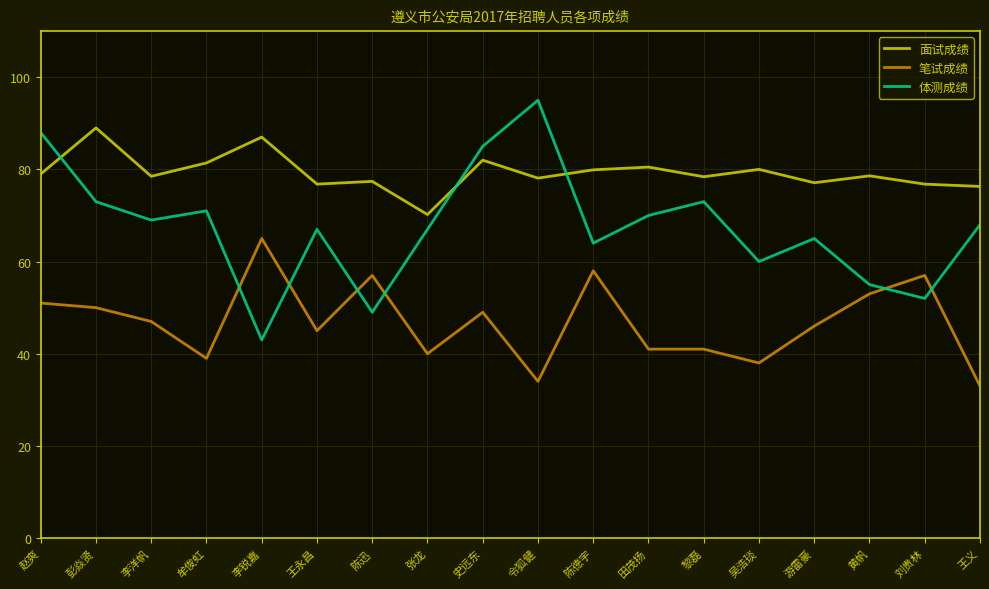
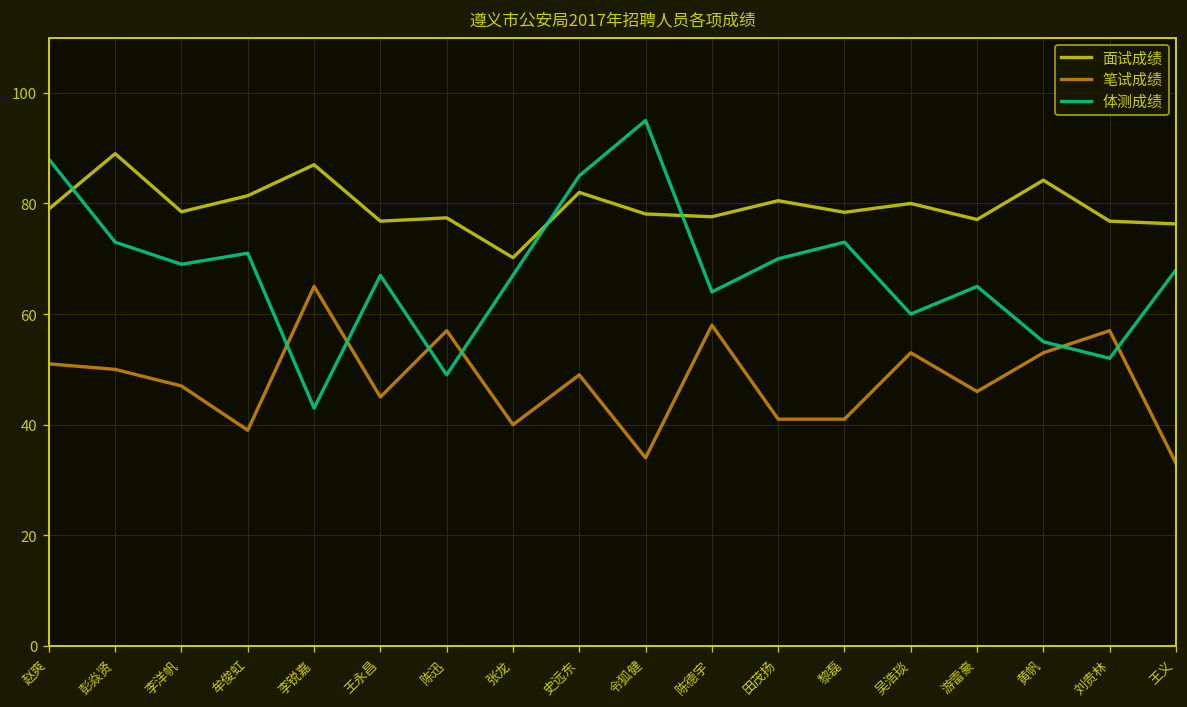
  {
    "面试成绩": {
      "赵爽": 79,
      "彭焱贤": 89,
      "李洋帆": 79,
      "牟俊虹": 81,
      "李锐嘉": 87,
      "王永昌": 77,
      "陈迅": 77,
      "张龙": 70,
      "史远东": 82,
      "令狐健": 78,
-     "陈德宇": 80,
+     "陈德宇": 78,
      "田茂扬": 81,
      "黎磊": 78,
      "吴浩琰": 80,
      "游雷豪": 77,
-     "黄帆": 79,
+     "黄帆": 84,
      "刘贵林": 77,
      "王义": 76
    },
    "笔试成绩": {
      "赵爽": 51,
      "彭焱贤": 50,
      "李洋帆": 47,
      "牟俊虹": 39,
      "李锐嘉": 65,
      "王永昌": 45,
      "陈迅": 57,
      "张龙": 40,
      "史远东": 49,
      "令狐健": 34,
      "陈德宇": 58,
      "田茂扬": 41,
      "黎磊": 41,
-     "吴浩琰": 38,
+     "吴浩琰": 53,
      "游雷豪": 46,
      "黄帆": 53,
      "刘贵林": 57,
      "王义": 33
    },
    "体测成绩": {
      "赵爽": 88,
      "彭焱贤": 73,
      "李洋帆": 69,
      "牟俊虹": 71,
      "李锐嘉": 43,
      "王永昌": 67,
      "陈迅": 49,
      "张龙": 67,
      "史远东": 85,
      "令狐健": 95,
      "陈德宇": 64,
      "田茂扬": 70,
      "黎磊": 73,
      "吴浩琰": 60,
      "游雷豪": 65,
      "黄帆": 55,
      "刘贵林": 52,
      "王义": 68
    }
  }
